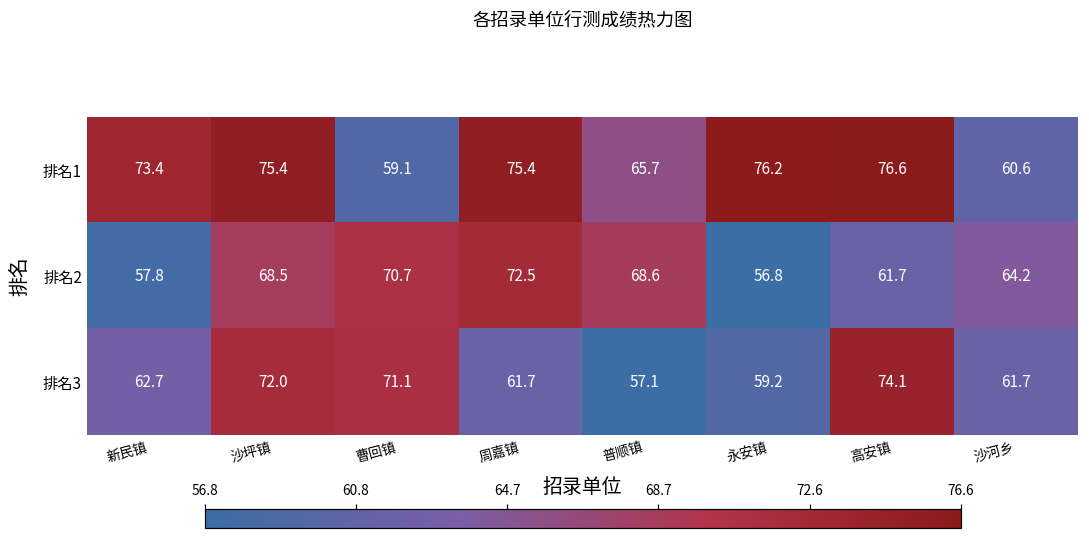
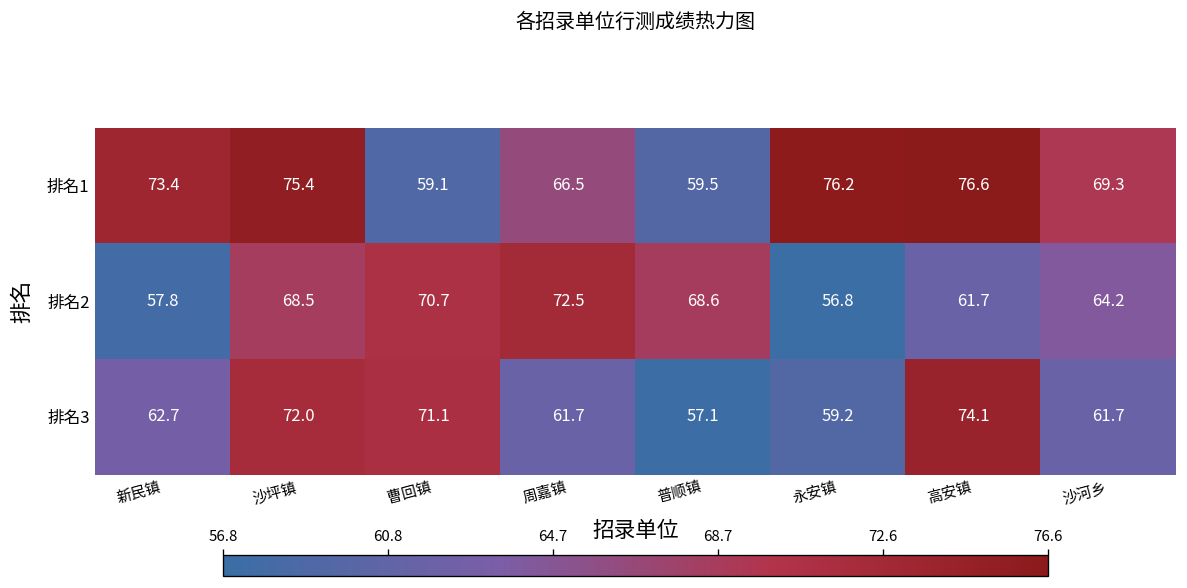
  {
    "排名1": {
      "新民镇": 73.4,
      "沙坪镇": 75.4,
      "曹回镇": 59.1,
-     "周嘉镇": 75.4,
-     "普顺镇": 65.7,
+     "周嘉镇": 66.5,
+     "普顺镇": 59.5,
      "永安镇": 76.2,
      "高安镇": 76.6,
-     "沙河乡": 60.6
+     "沙河乡": 69.3
    },
    "排名2": {
      "新民镇": 57.8,
      "沙坪镇": 68.5,
      "曹回镇": 70.7,
      "周嘉镇": 72.5,
      "普顺镇": 68.6,
      "永安镇": 56.8,
      "高安镇": 61.7,
      "沙河乡": 64.2
    },
    "排名3": {
      "新民镇": 62.7,
      "沙坪镇": 72.0,
      "曹回镇": 71.1,
      "周嘉镇": 61.7,
      "普顺镇": 57.1,
      "永安镇": 59.2,
      "高安镇": 74.1,
      "沙河乡": 61.7
    }
  }
